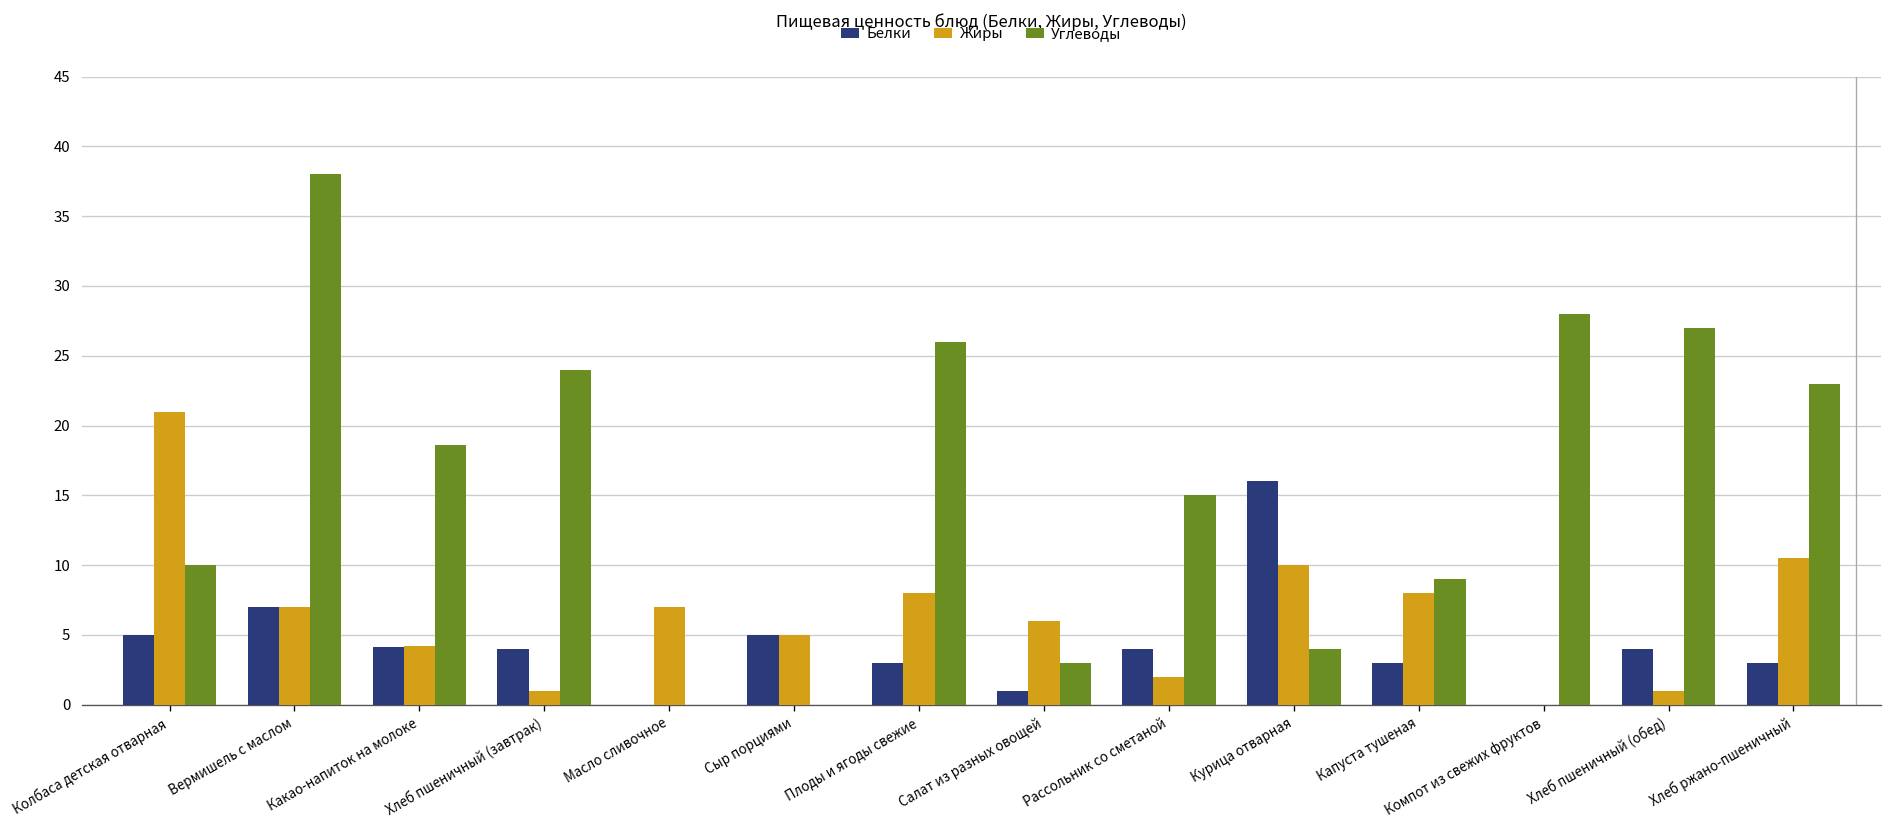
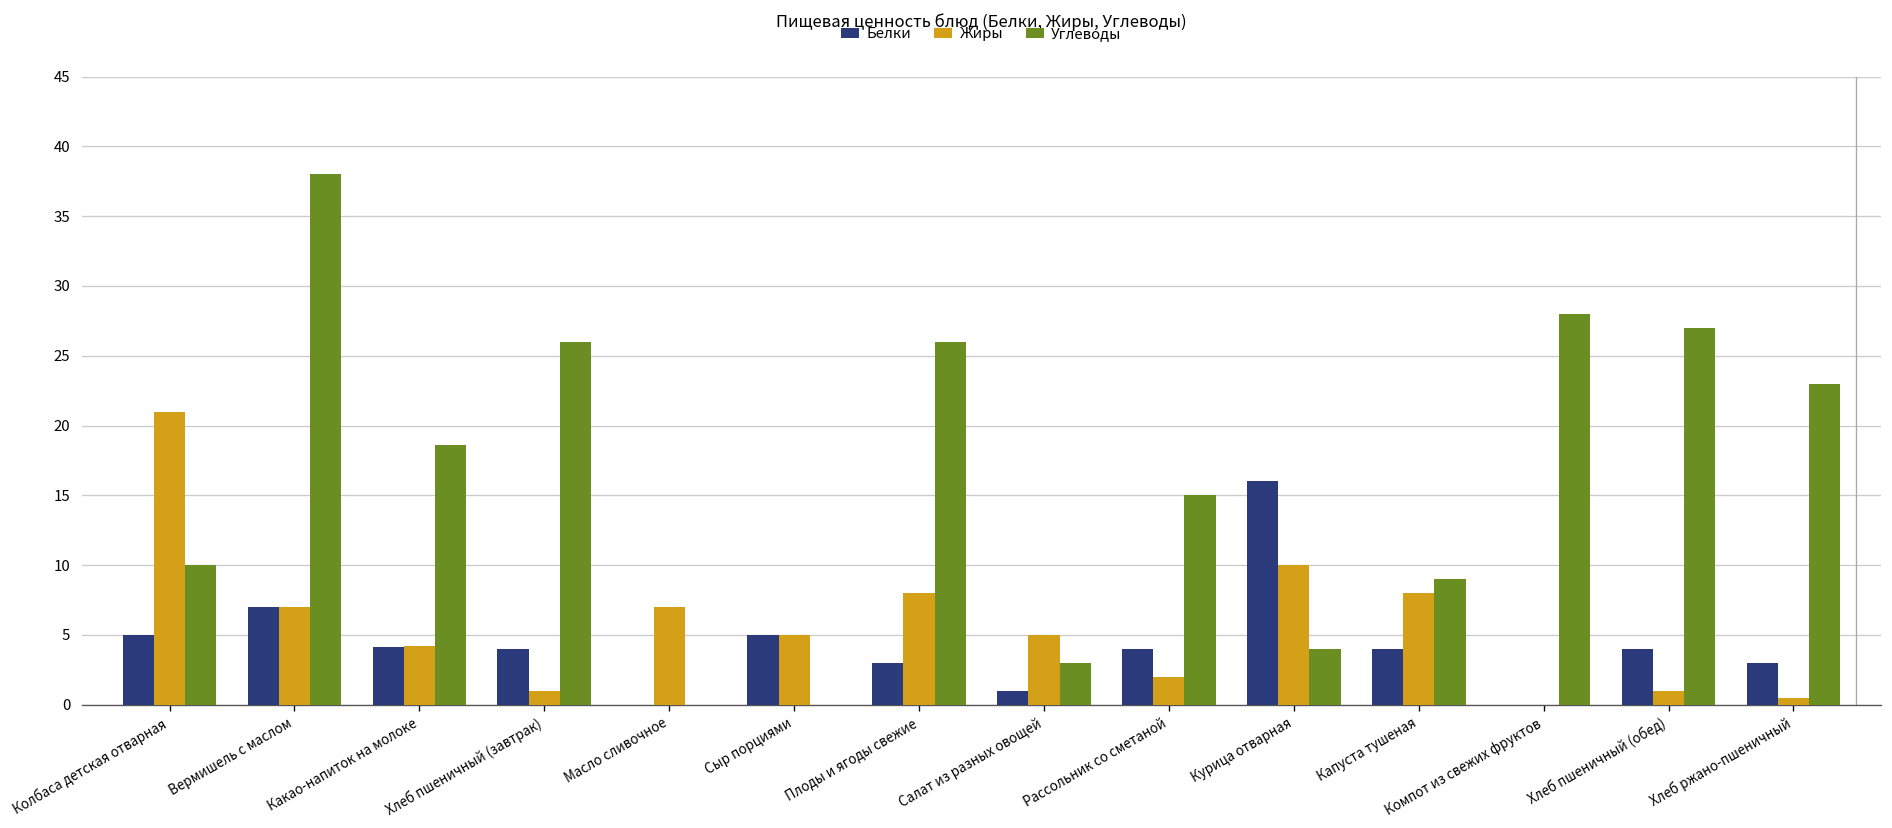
  {
    "Белки": {
      "Колбаса детская отварная": 5,
      "Вермишель с маслом": 7,
      "Какао-напиток на молоке": 4,
      "Хлеб пшеничный (завтрак)": 4,
      "Масло сливочное": 0,
      "Сыр порциями": 5,
      "Плоды и ягоды свежие": 3,
      "Салат из разных овощей": 1,
      "Рассольник со сметаной": 4,
      "Курица отварная": 16,
-     "Капуста тушеная": 3,
+     "Капуста тушеная": 4,
      "Компот из свежих фруктов": 0,
      "Хлеб пшеничный (обед)": 4,
      "Хлеб ржано-пшеничный": 3
    },
    "Жиры": {
      "Колбаса детская отварная": 21.0,
      "Вермишель с маслом": 7.0,
      "Какао-напиток на молоке": 4.2,
      "Хлеб пшеничный (завтрак)": 1.0,
      "Масло сливочное": 7.0,
      "Сыр порциями": 5.0,
      "Плоды и ягоды свежие": 8.0,
-     "Салат из разных овощей": 6,
+     "Салат из разных овощей": 5,
      "Рассольник со сметаной": 2.0,
      "Курица отварная": 10.0,
      "Капуста тушеная": 8.0,
      "Компот из свежих фруктов": 0.0,
      "Хлеб пшеничный (обед)": 1.0,
-     "Хлеб ржано-пшеничный": 10.5
+     "Хлеб ржано-пшеничный": 0.5
    },
    "Углеводы": {
      "Колбаса детская отварная": 10,
      "Вермишель с маслом": 38,
      "Какао-напиток на молоке": 18.6,
-     "Хлеб пшеничный (завтрак)": 24,
+     "Хлеб пшеничный (завтрак)": 26,
      "Масло сливочное": 0,
      "Сыр порциями": 0,
      "Плоды и ягоды свежие": 26,
      "Салат из разных овощей": 3,
      "Рассольник со сметаной": 15,
      "Курица отварная": 4,
      "Капуста тушеная": 9,
      "Компот из свежих фруктов": 28,
      "Хлеб пшеничный (обед)": 27,
      "Хлеб ржано-пшеничный": 23
    }
  }
